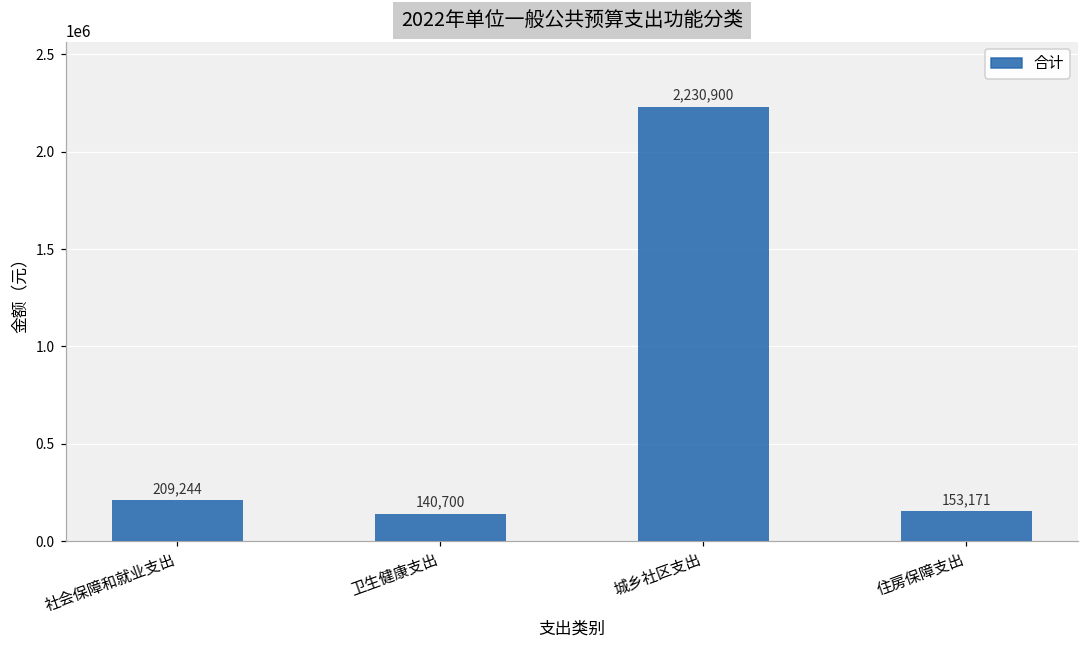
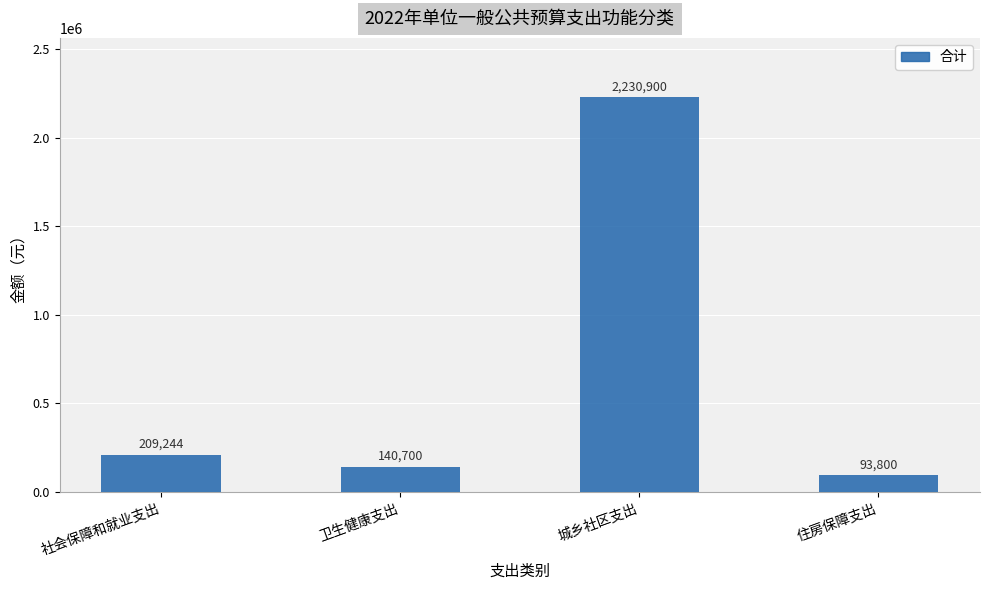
  {
    "社会保障和就业支出": "209,244",
    "卫生健康支出": "140,700",
    "城乡社区支出": "2,230,900",
-   "住房保障支出": "153,171"
+   "住房保障支出": "93,800"
  }
